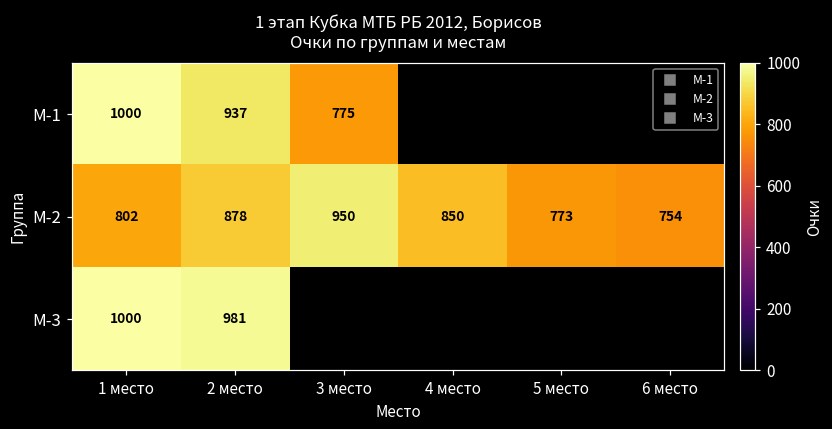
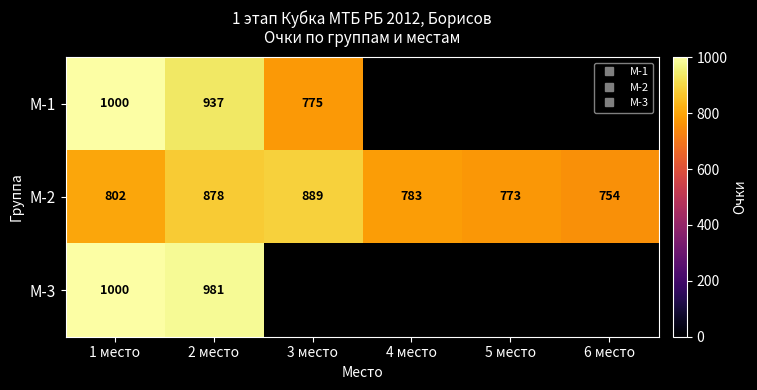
  {
    "М-1": {
      "1 место": 1000,
      "2 место": 937,
      "3 место": 775
    },
    "М-2": {
      "1 место": 802,
      "2 место": 878,
-     "3 место": 950,
-     "4 место": 850,
+     "3 место": 889,
+     "4 место": 783,
      "5 место": 773,
      "6 место": 754
    },
    "М-3": {
      "1 место": 1000,
      "2 место": 981
    }
  }
